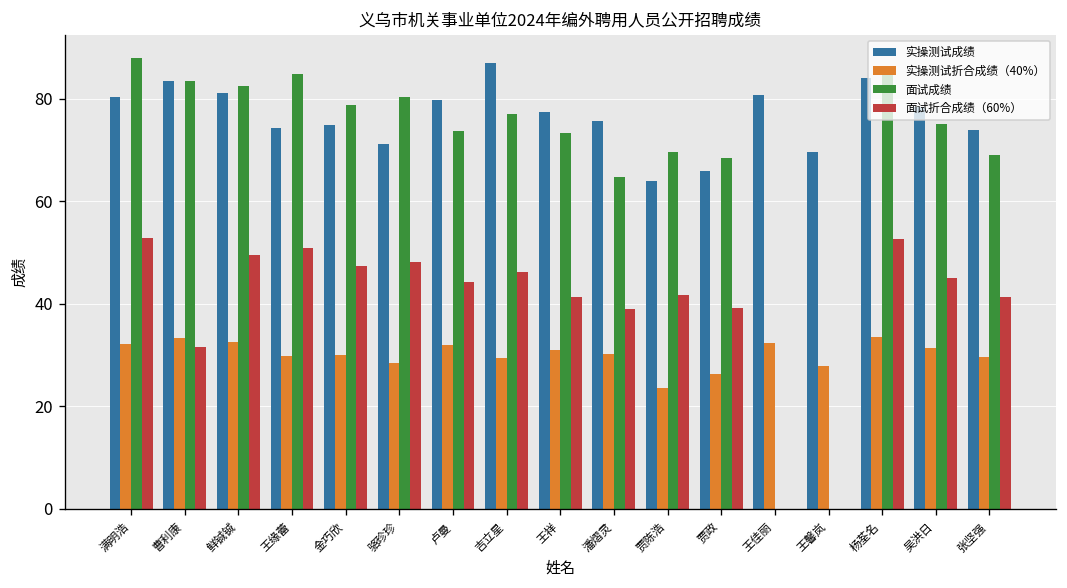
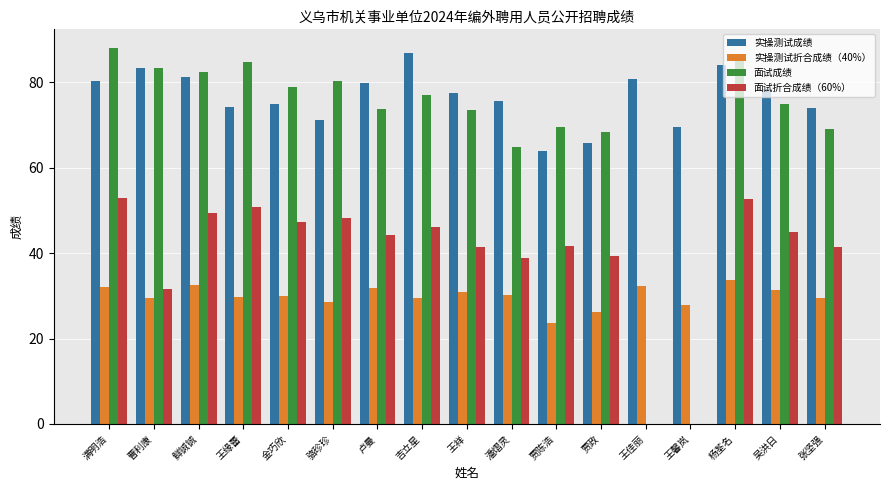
  {
    "实操测试成绩": {
      "满明浩": 80,
      "曹利康": 83,
      "鲜铖铖": 81,
      "王缘蕾": 74,
      "金巧欣": 75,
      "骆珍珍": 71,
      "卢曼": 80,
      "吉立星": 87,
      "王祥": 77,
      "潘熠灵": 76,
      "贾陈浩": 64,
      "贾政": 66,
      "王佳丽": 81,
      "王馨岚": 70,
      "杨荃名": 84,
      "张坚强": 74
    },
    "实操测试折合成绩（40%）": {
      "满明浩": 32,
-     "曹利康": 33,
+     "曹利康": 29,
      "鲜铖铖": 32,
      "王缘蕾": 30,
      "金巧欣": 30,
      "骆珍珍": 29,
      "卢曼": 32,
      "吉立星": 29,
      "王祥": 31,
      "潘熠灵": 30,
      "贾陈浩": 24,
      "贾政": 26,
      "王佳丽": 32,
      "王馨岚": 28,
      "杨荃名": 34,
      "吴洪日": 31,
      "张坚强": 30
    },
    "面试成绩": {
      "满明浩": 88,
      "曹利康": 83,
      "鲜铖铖": 82,
      "王缘蕾": 85,
      "金巧欣": 79,
      "骆珍珍": 80,
      "卢曼": 74,
      "吉立星": 77,
      "王祥": 73,
      "潘熠灵": 65,
      "贾陈浩": 70,
      "贾政": 68,
      "王佳丽": 0,
      "王馨岚": 0,
      "吴洪日": 75,
      "张坚强": 69
    },
    "面试折合成绩（60%）": {
      "满明浩": 53,
      "曹利康": 32,
      "鲜铖铖": 49,
      "王缘蕾": 51,
      "金巧欣": 47,
      "骆珍珍": 48,
      "卢曼": 44,
      "吉立星": 46,
      "王祥": 41,
      "潘熠灵": 39,
      "贾陈浩": 42,
      "贾政": 39,
      "王佳丽": 0,
      "王馨岚": 0,
      "杨荃名": 53,
      "吴洪日": 45,
      "张坚强": 41
    }
  }
